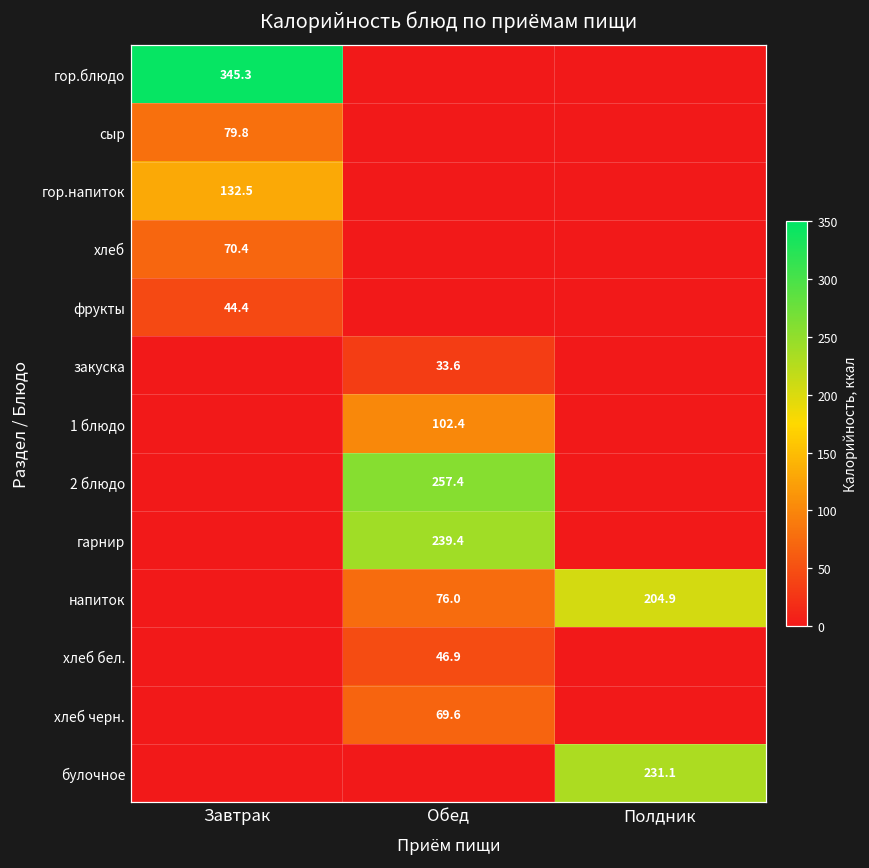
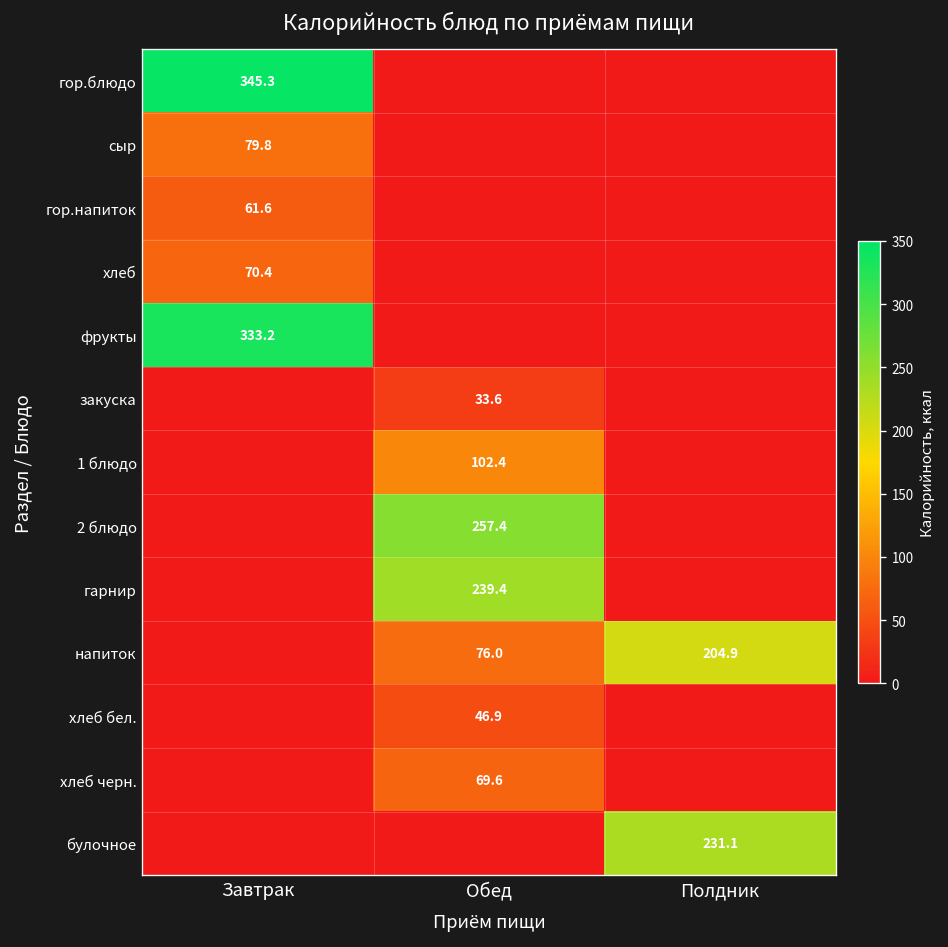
  {
    "гор.блюдо": {
      "Завтрак": 345.3
    },
    "сыр": {
      "Завтрак": 79.8
    },
    "гор.напиток": {
-     "Завтрак": 132.5
+     "Завтрак": 61.6
    },
    "хлеб": {
      "Завтрак": 70.4
    },
    "фрукты": {
-     "Завтрак": 44.4
+     "Завтрак": 333.2
    },
    "закуска": {
      "Обед": 33.6
    },
    "1 блюдо": {
      "Обед": 102.4
    },
    "2 блюдо": {
      "Обед": 257.4
    },
    "гарнир": {
      "Обед": 239.4
    },
    "напиток": {
      "Обед": 76.0,
      "Полдник": 204.9
    },
    "хлеб бел.": {
      "Обед": 46.9
    },
    "хлеб черн.": {
      "Обед": 69.6
    },
    "булочное": {
      "Полдник": 231.1
    }
  }
